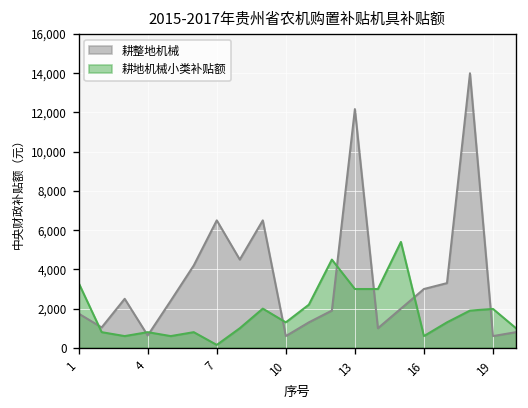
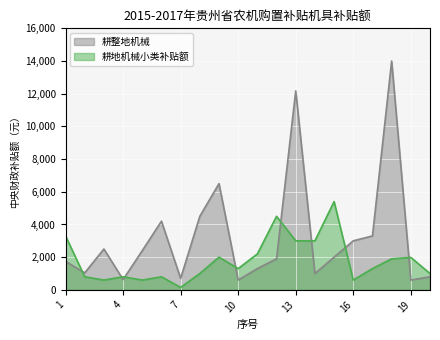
  {
    "耕整地机械": {
      "1": "1,700",
      "4": "600",
-     "7": "6,500",
+     "7": "700",
      "10": "600",
      "13": "12,200",
      "16": "3,000",
      "19": "600"
    },
    "耕地机械小类补贴额": {
      "1": "3,300",
      "4": "800",
      "7": "200",
      "10": "1,300",
      "13": "3,000",
      "16": "600",
      "19": "2,000"
    }
  }
